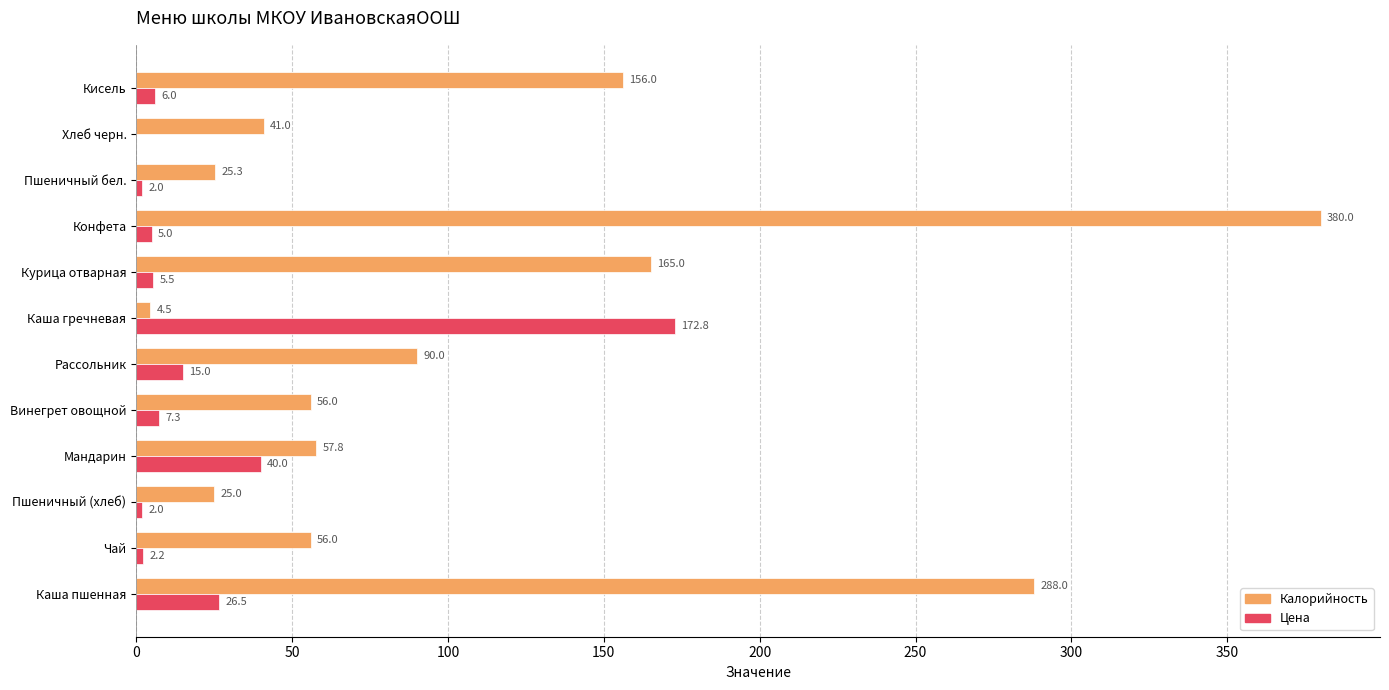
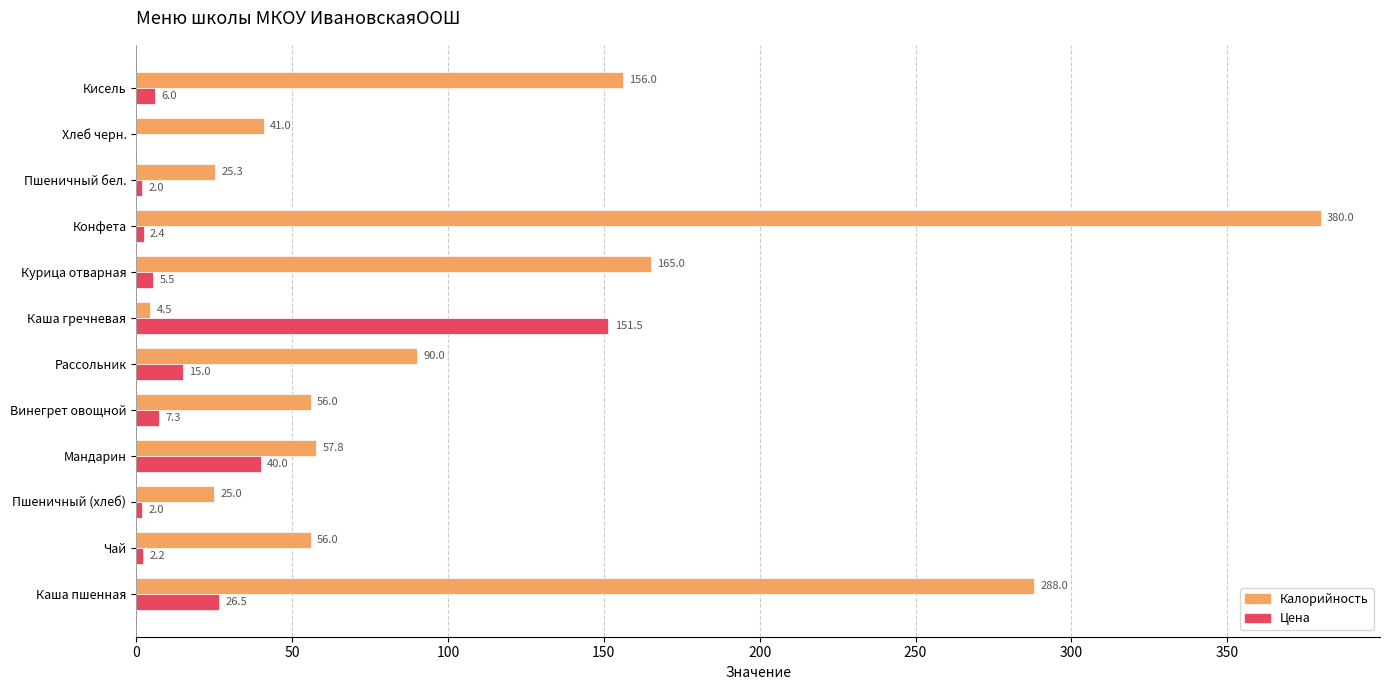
  {
    "Калорийность": {
      "Кисель": 156.0,
      "Хлеб черн.": 41.0,
      "Пшеничный бел.": 25.3,
      "Конфета": 380.0,
      "Курица отварная": 165.0,
      "Каша гречневая": 4.5,
      "Рассольник": 90.0,
      "Винегрет овощной": 56.0,
      "Мандарин": 57.8,
      "Пшеничный (хлеб)": 25.0,
      "Чай": 56.0,
      "Каша пшенная": 288.0
    },
    "Цена": {
      "Кисель": 6.0,
      "Пшеничный бел.": 2.0,
-     "Конфета": 5.0,
+     "Конфета": 2.4,
      "Курица отварная": 5.5,
-     "Каша гречневая": 172.8,
+     "Каша гречневая": 151.5,
      "Рассольник": 15.0,
      "Винегрет овощной": 7.3,
      "Мандарин": 40.0,
      "Пшеничный (хлеб)": 2.0,
      "Чай": 2.2,
      "Каша пшенная": 26.5
    }
  }
